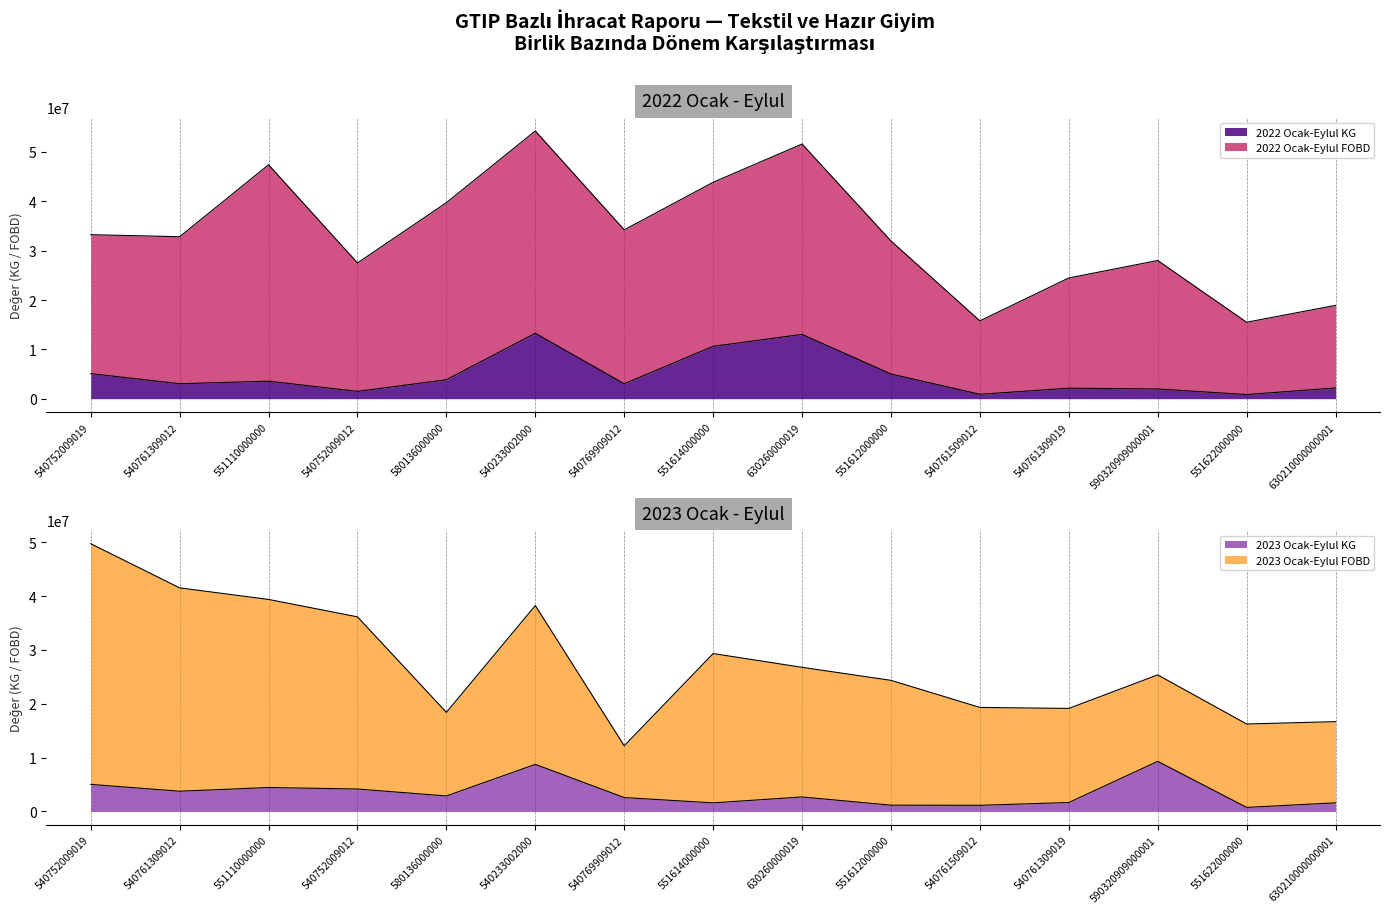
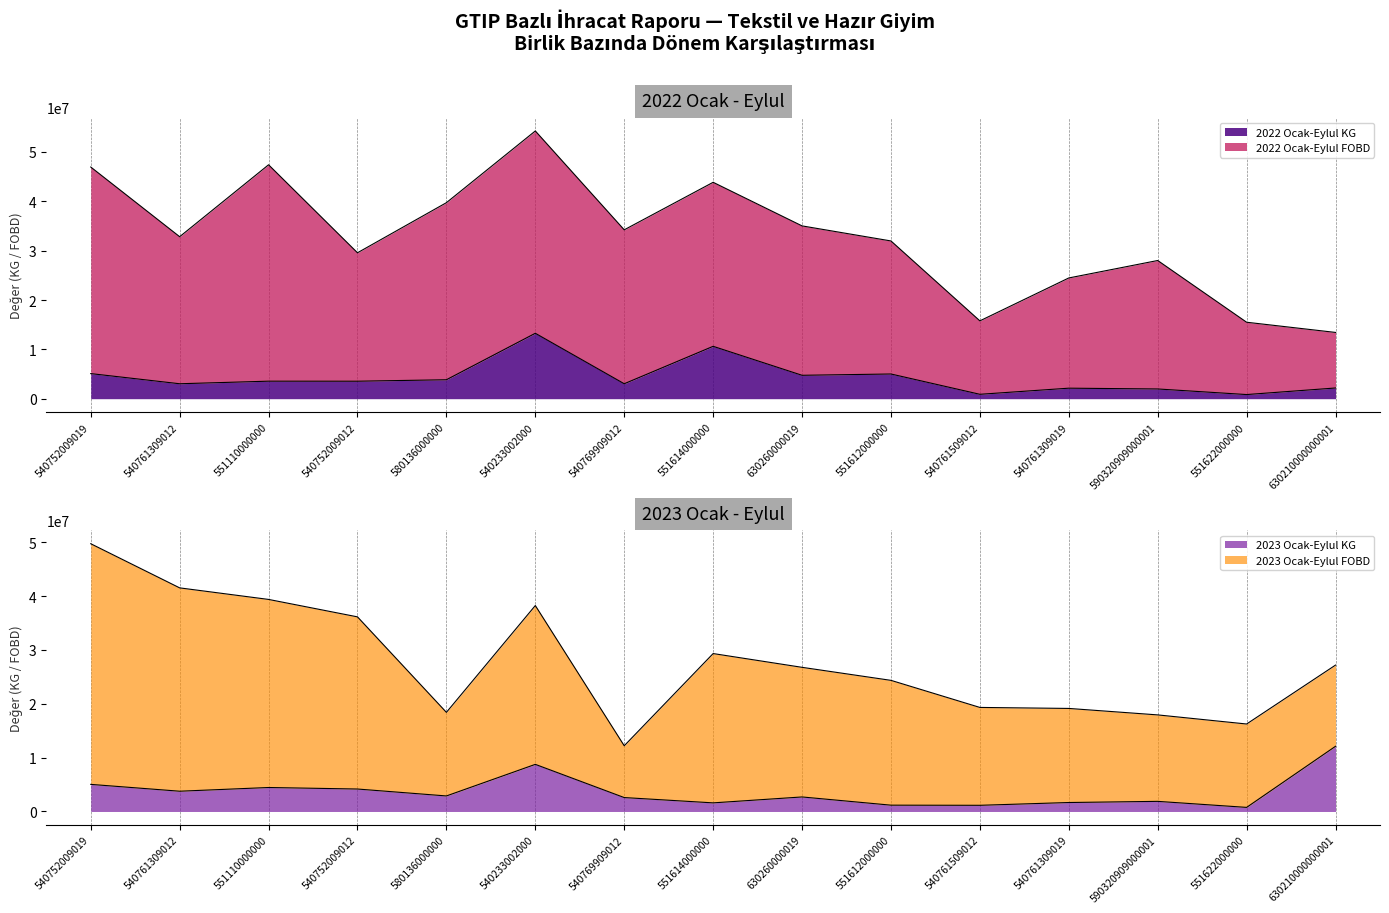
  {
    "2022 Ocak - Eylul": {
      "2022 Ocak-Eylul KG": {
        "540752009019": 5000000,
        "540761309012": 3000000,
        "551110000000": 4000000,
-       "540752009012": 1000000,
+       "540752009012": 4000000,
        "580136000000": 4000000,
        "540233002000": 13000000,
        "540769909012": 3000000,
        "551614000000": 11000000,
-       "630260000019": 13000000,
+       "630260000019": 5000000,
        "551612000000": 5000000,
        "540761509012": 1000000,
        "540761309019": 2000000,
        "590320909000001": 2000000,
        "551622000000": 1000000,
        "630210000000001": 2000000
      },
      "2022 Ocak-Eylul FOBD": {
-       "540752009019": 28000000,
+       "540752009019": 42000000,
        "540761309012": 30000000,
        "551110000000": 44000000,
        "540752009012": 26000000,
        "580136000000": 36000000,
        "540233002000": 41000000,
        "540769909012": 31000000,
        "551614000000": 33000000,
-       "630260000019": 39000000,
+       "630260000019": 30000000,
        "551612000000": 27000000,
        "540761509012": 15000000,
        "540761309019": 22000000,
        "590320909000001": 26000000,
        "551622000000": 15000000,
-       "630210000000001": 17000000
+       "630210000000001": 11000000
      }
    },
    "2023 Ocak - Eylul": {
      "2023 Ocak-Eylul KG": {
        "540752009019": 5000000,
        "540761309012": 4000000,
        "551110000000": 4000000,
        "540752009012": 4000000,
        "580136000000": 3000000,
        "540233002000": 9000000,
        "540769909012": 3000000,
        "551614000000": 2000000,
        "630260000019": 3000000,
        "551612000000": 1000000,
        "540761509012": 1000000,
        "540761309019": 2000000,
-       "590320909000001": 9000000,
+       "590320909000001": 2000000,
        "551622000000": 1000000,
-       "630210000000001": 2000000
+       "630210000000001": 12000000
      },
      "2023 Ocak-Eylul FOBD": {
        "540752009019": 45000000,
        "540761309012": 38000000,
        "551110000000": 35000000,
        "540752009012": 32000000,
        "580136000000": 16000000,
        "540233002000": 30000000,
        "540769909012": 10000000,
        "551614000000": 28000000,
        "630260000019": 24000000,
        "551612000000": 23000000,
        "540761509012": 18000000,
        "540761309019": 17000000,
        "590320909000001": 16000000,
        "551622000000": 15000000,
        "630210000000001": 15000000
      }
    }
  }
